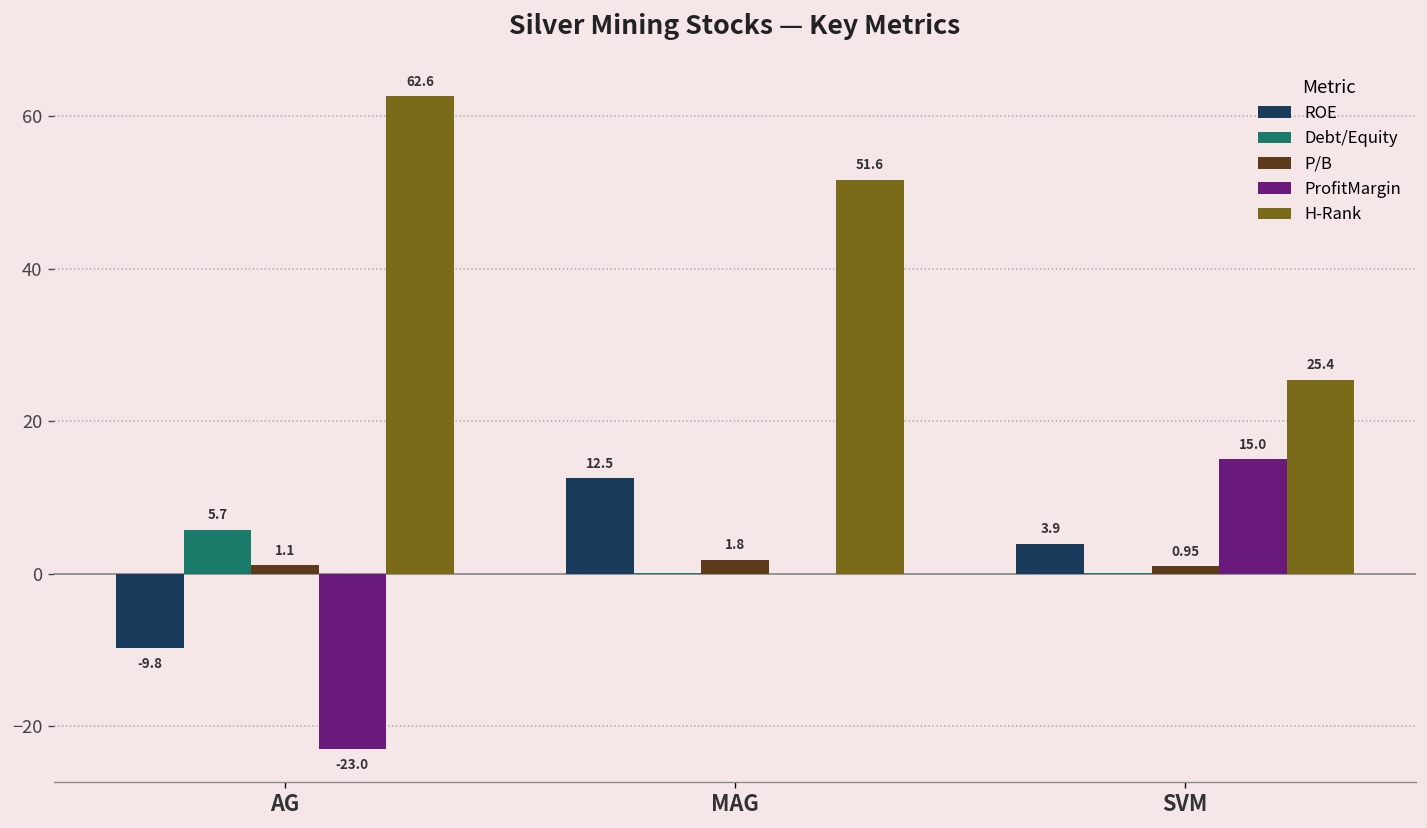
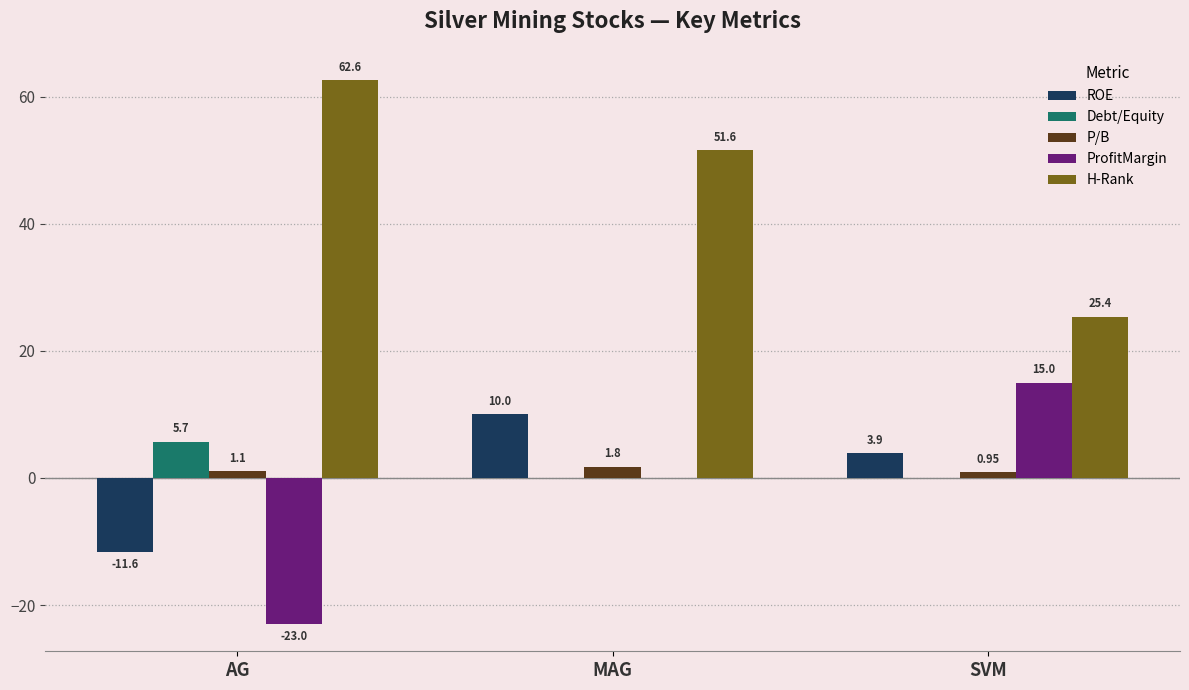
  {
    "ROE": {
-     "AG": -9.8,
-     "MAG": 12.5,
+     "AG": -11.6,
+     "MAG": 10.0,
      "SVM": 3.9
    },
    "Debt/Equity": {
      "AG": 5.7
    },
    "ProfitMargin": {
      "AG": -23.0,
      "SVM": 15.0
    }
  }
